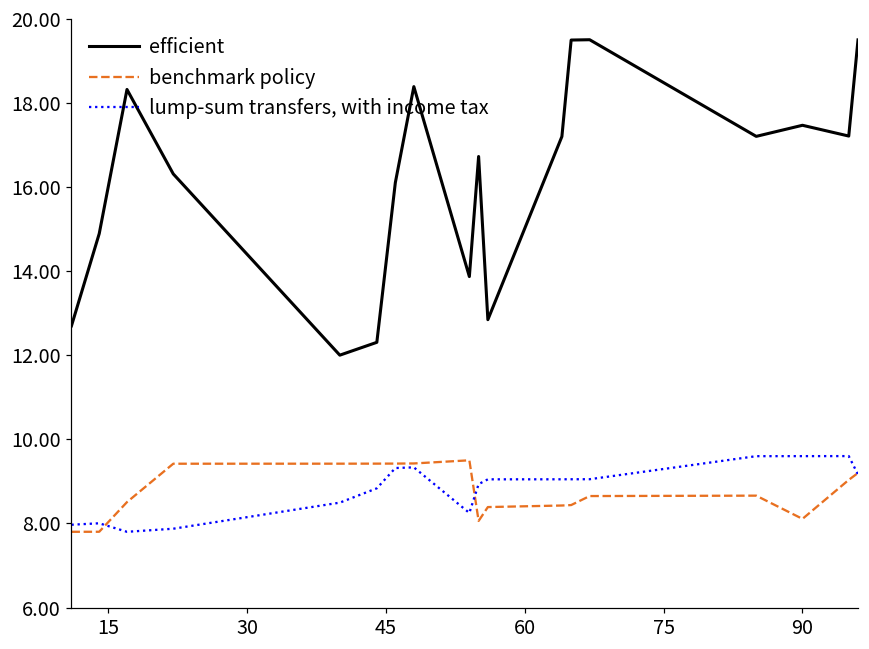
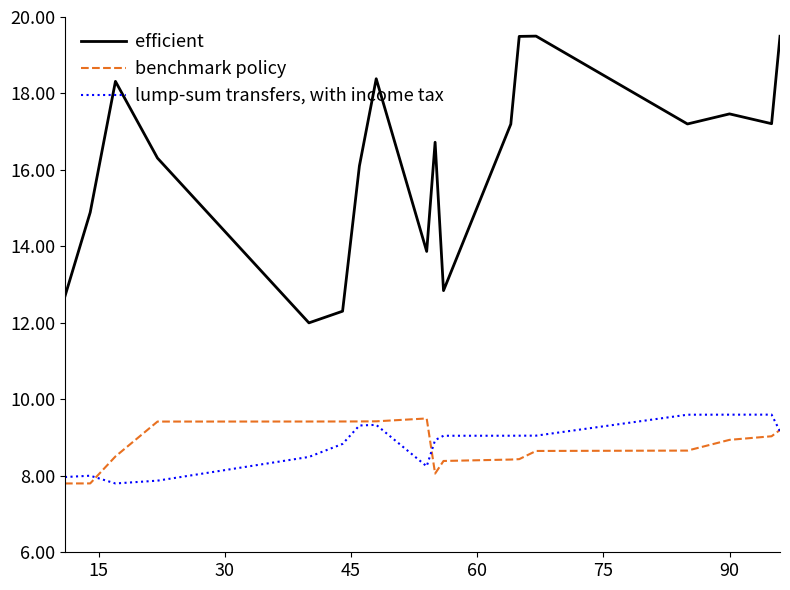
  {
    "efficient": {
      "90": 17.5
    },
    "benchmark policy": {
-     "90": 8.1
+     "90": 8.9
    },
    "lump-sum transfers, with income tax": {
      "90": 9.6
    }
  }
